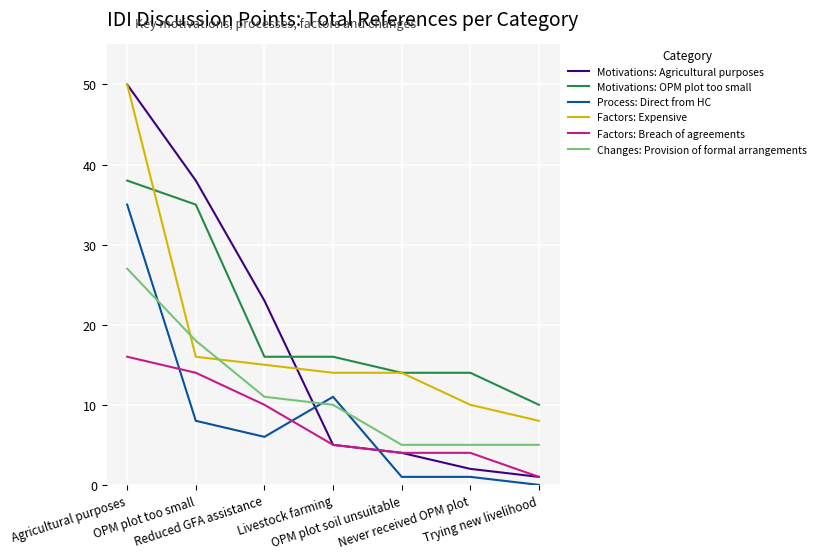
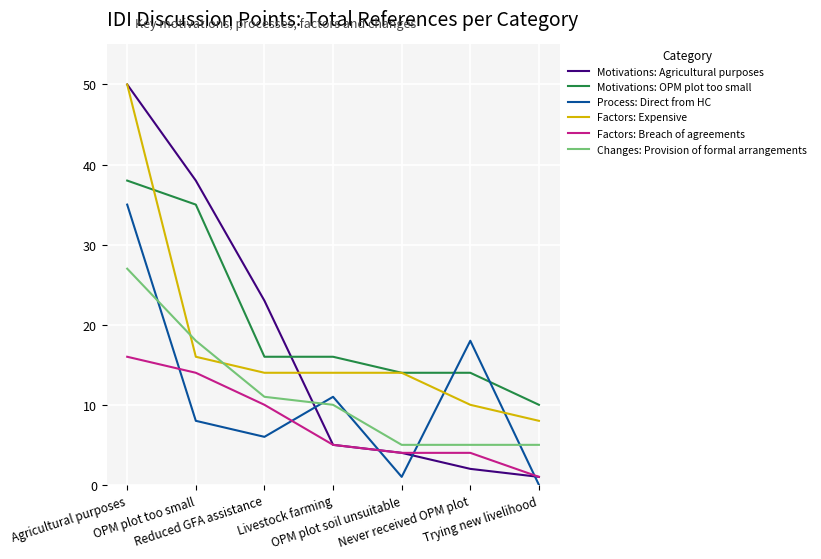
  {
    "Motivations: Agricultural purposes": {
      "OPM plot too small": 38,
      "Reduced GFA assistance": 23,
      "Never received OPM plot": 2
    },
    "Motivations: OPM plot too small": {
      "Agricultural purposes": 38,
      "OPM plot too small": 35,
      "Reduced GFA assistance": 16,
      "Livestock farming": 16,
      "Never received OPM plot": 14,
      "Trying new livelihood": 10
    },
    "Process: Direct from HC": {
      "Agricultural purposes": 35,
      "OPM plot too small": 8,
      "Reduced GFA assistance": 6,
      "Livestock farming": 11,
      "OPM plot soil unsuitable": 1,
-     "Never received OPM plot": 1,
+     "Never received OPM plot": 18,
      "Trying new livelihood": 0
    },
    "Factors: Expensive": {
      "OPM plot too small": 16,
-     "Reduced GFA assistance": 15,
+     "Reduced GFA assistance": 14,
      "Livestock farming": 14,
      "Never received OPM plot": 10,
      "Trying new livelihood": 8
    },
    "Factors: Breach of agreements": {
      "Agricultural purposes": 16,
      "OPM plot too small": 14,
      "Reduced GFA assistance": 10,
      "Never received OPM plot": 4
    },
    "Changes: Provision of formal arrangements": {
      "Agricultural purposes": 27,
      "OPM plot too small": 18,
      "Reduced GFA assistance": 11,
      "Livestock farming": 10,
      "OPM plot soil unsuitable": 5,
      "Never received OPM plot": 5,
      "Trying new livelihood": 5
    }
  }
